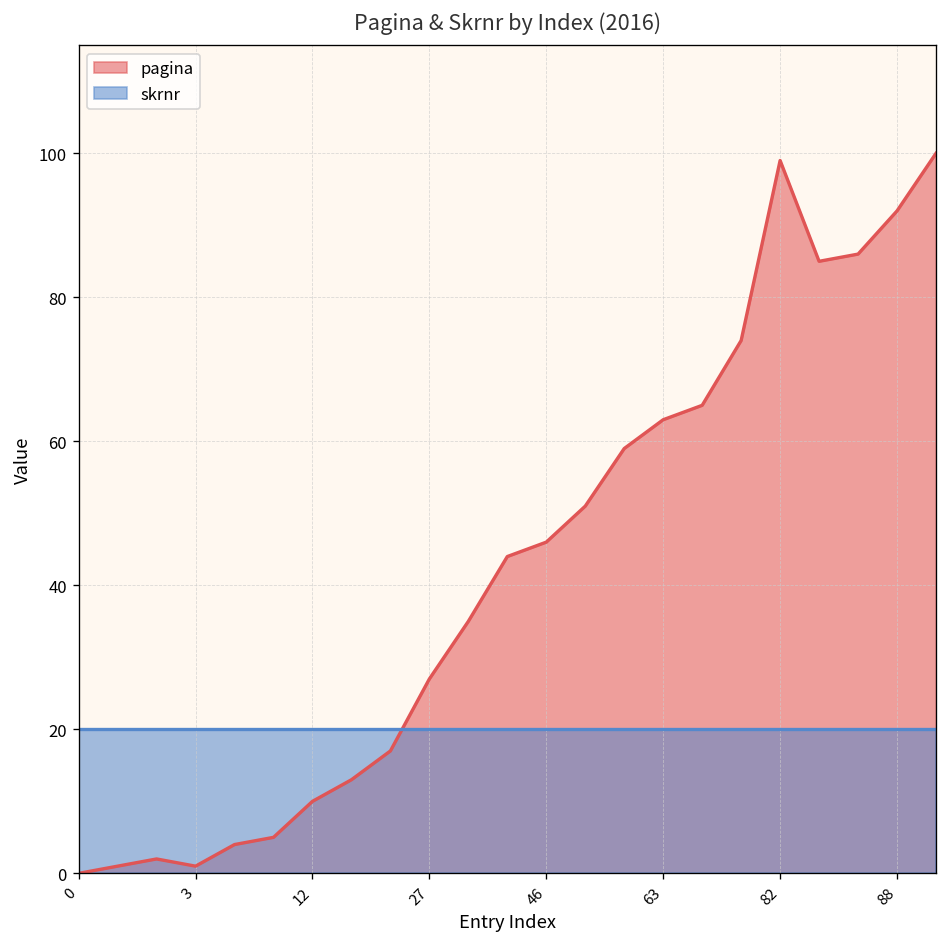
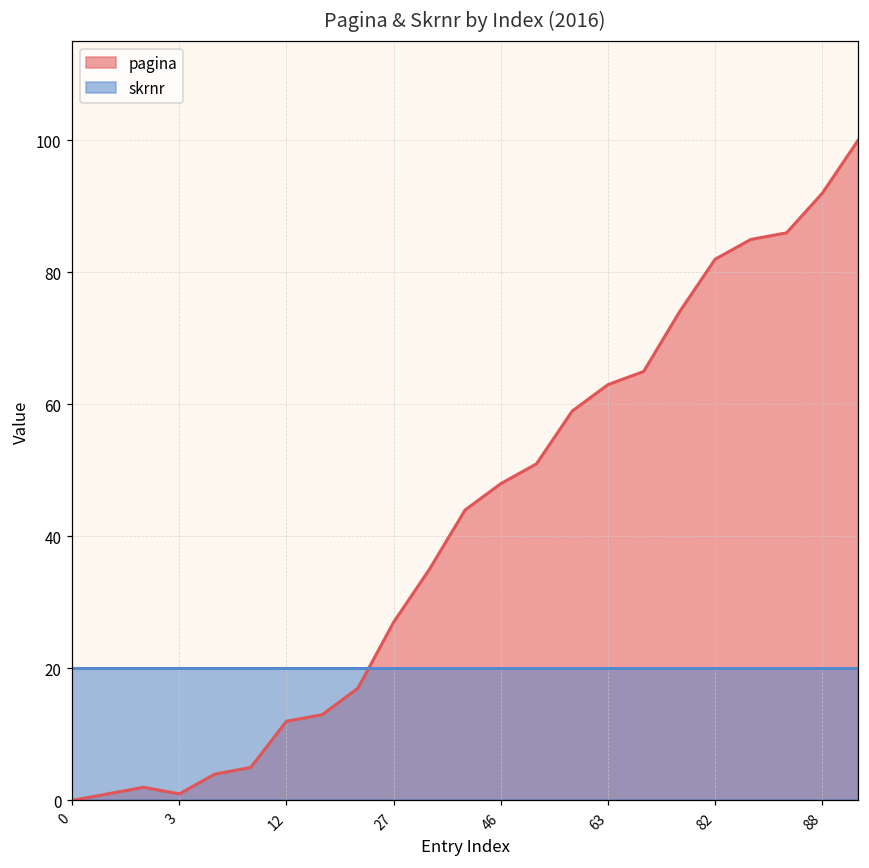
  {
    "pagina": {
      "0": 0,
      "3": 1,
-     "12": 10,
+     "12": 12,
      "27": 27,
-     "46": 46,
+     "46": 48,
      "63": 63,
-     "82": 99,
+     "82": 82,
      "88": 92
    },
    "skrnr": {
      "0": 20,
      "3": 20,
      "12": 20,
      "27": 20,
      "46": 20,
      "63": 20,
      "82": 20,
      "88": 20
    }
  }
